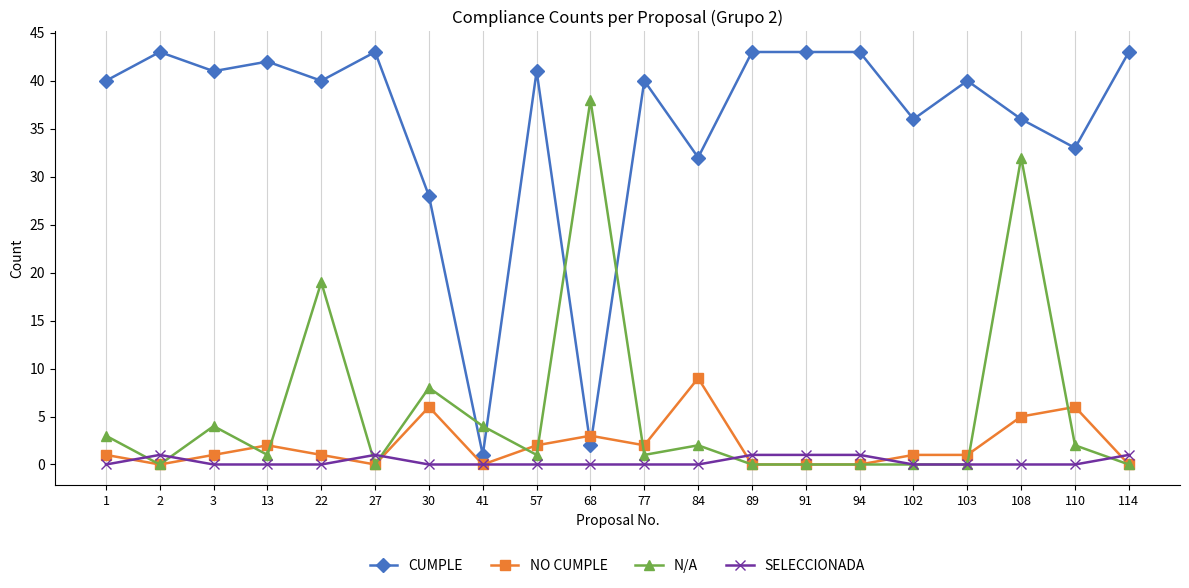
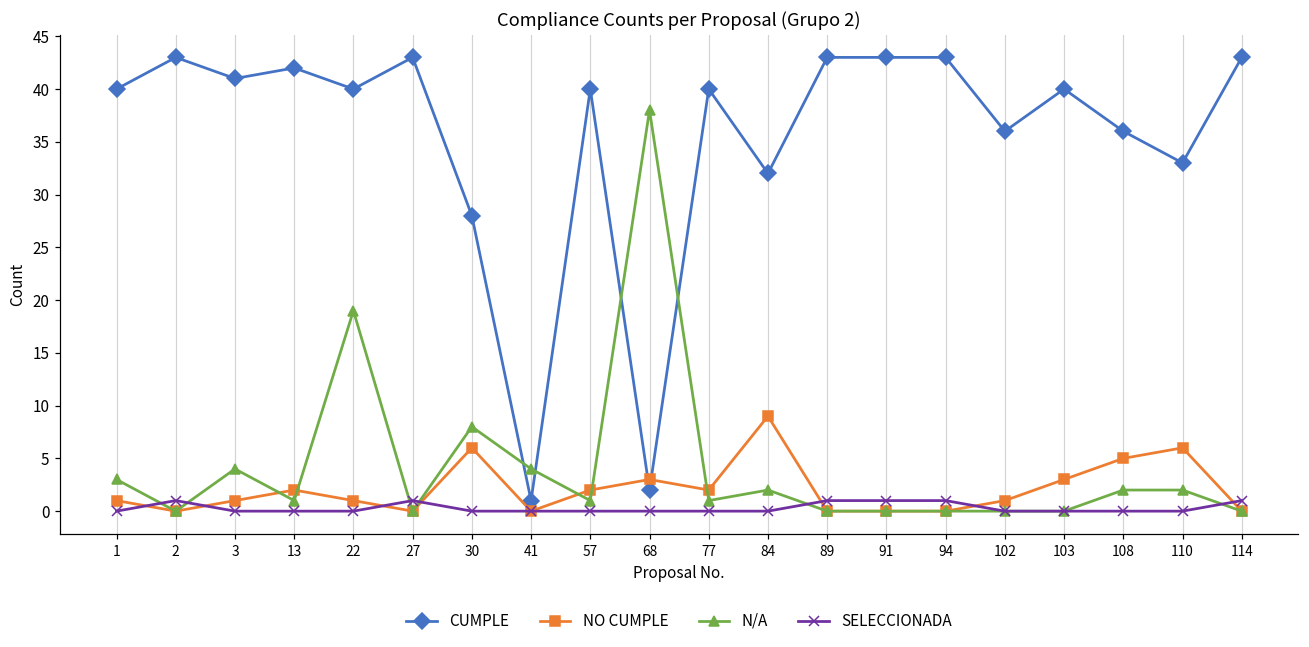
  {
    "CUMPLE": {
      "1": 40,
      "2": 43,
      "3": 41,
      "13": 42,
      "22": 40,
      "27": 43,
      "30": 28,
      "41": 1,
-     "57": 41,
+     "57": 40,
      "68": 2,
      "77": 40,
      "84": 32,
      "89": 43,
      "91": 43,
      "94": 43,
      "102": 36,
      "103": 40,
      "108": 36,
      "110": 33,
      "114": 43
    },
    "NO CUMPLE": {
      "1": 1,
      "3": 1,
      "13": 2,
      "22": 1,
      "30": 6,
      "57": 2,
      "68": 3,
      "77": 2,
      "84": 9,
      "102": 1,
-     "103": 1,
+     "103": 3,
      "108": 5,
      "110": 6
    },
    "N/A": {
      "1": 3,
      "3": 4,
      "13": 1,
      "22": 19,
      "30": 8,
      "41": 4,
      "57": 1,
      "68": 38,
      "77": 1,
      "84": 2,
-     "108": 32,
+     "108": 2,
      "110": 2
    },
    "SELECCIONADA": {
      "1": 0,
      "2": 1,
      "3": 0,
      "13": 0,
      "22": 0,
      "27": 1,
      "30": 0,
      "57": 0,
      "68": 0,
      "77": 0,
      "84": 0,
      "89": 1,
      "91": 1,
      "94": 1,
      "108": 0,
      "110": 0,
      "114": 1
    }
  }
